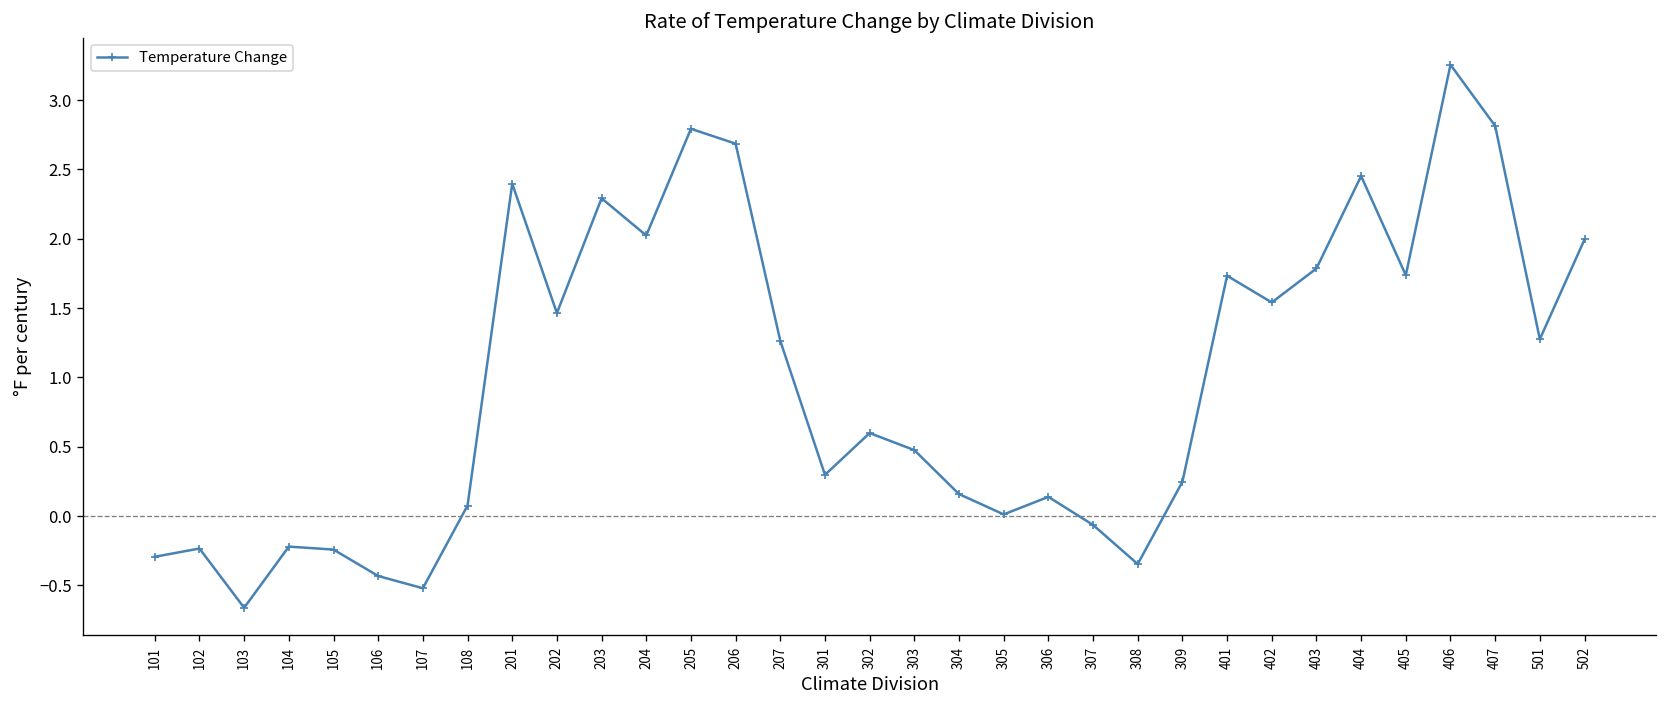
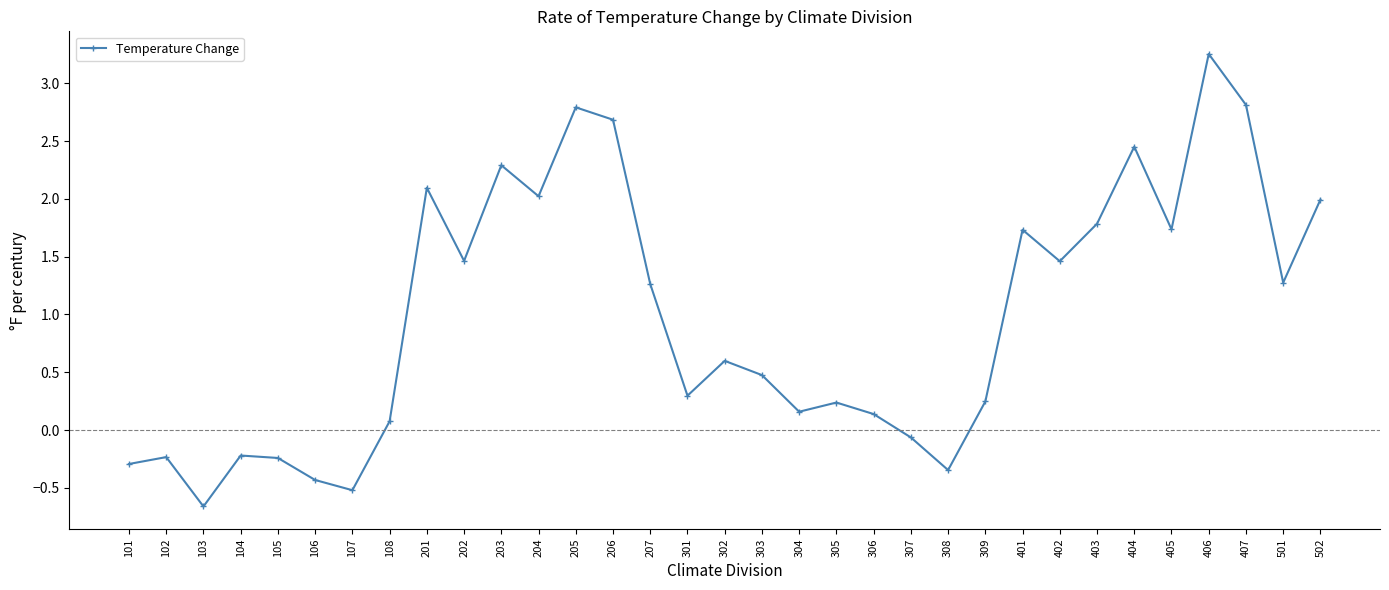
  {
    "101": -0.29,
    "102": -0.23,
    "103": -0.66,
    "104": -0.22,
    "105": -0.24,
    "106": -0.43,
    "107": -0.52,
    "108": 0.08,
-   "201": 2.40,
+   "201": 2.10,
    "202": 1.46,
    "203": 2.29,
    "204": 2.02,
    "205": 2.79,
    "206": 2.69,
    "207": 1.26,
    "301": 0.30,
    "302": 0.60,
    "303": 0.48,
    "304": 0.16,
-   "305": 0.01,
+   "305": 0.24,
    "306": 0.14,
    "307": -0.06,
    "308": -0.35,
    "309": 0.25,
    "401": 1.73,
-   "402": 1.54,
+   "402": 1.46,
    "403": 1.79,
    "404": 2.45,
    "405": 1.74,
    "406": 3.26,
    "407": 2.81,
    "501": 1.28,
    "502": 1.99
  }
